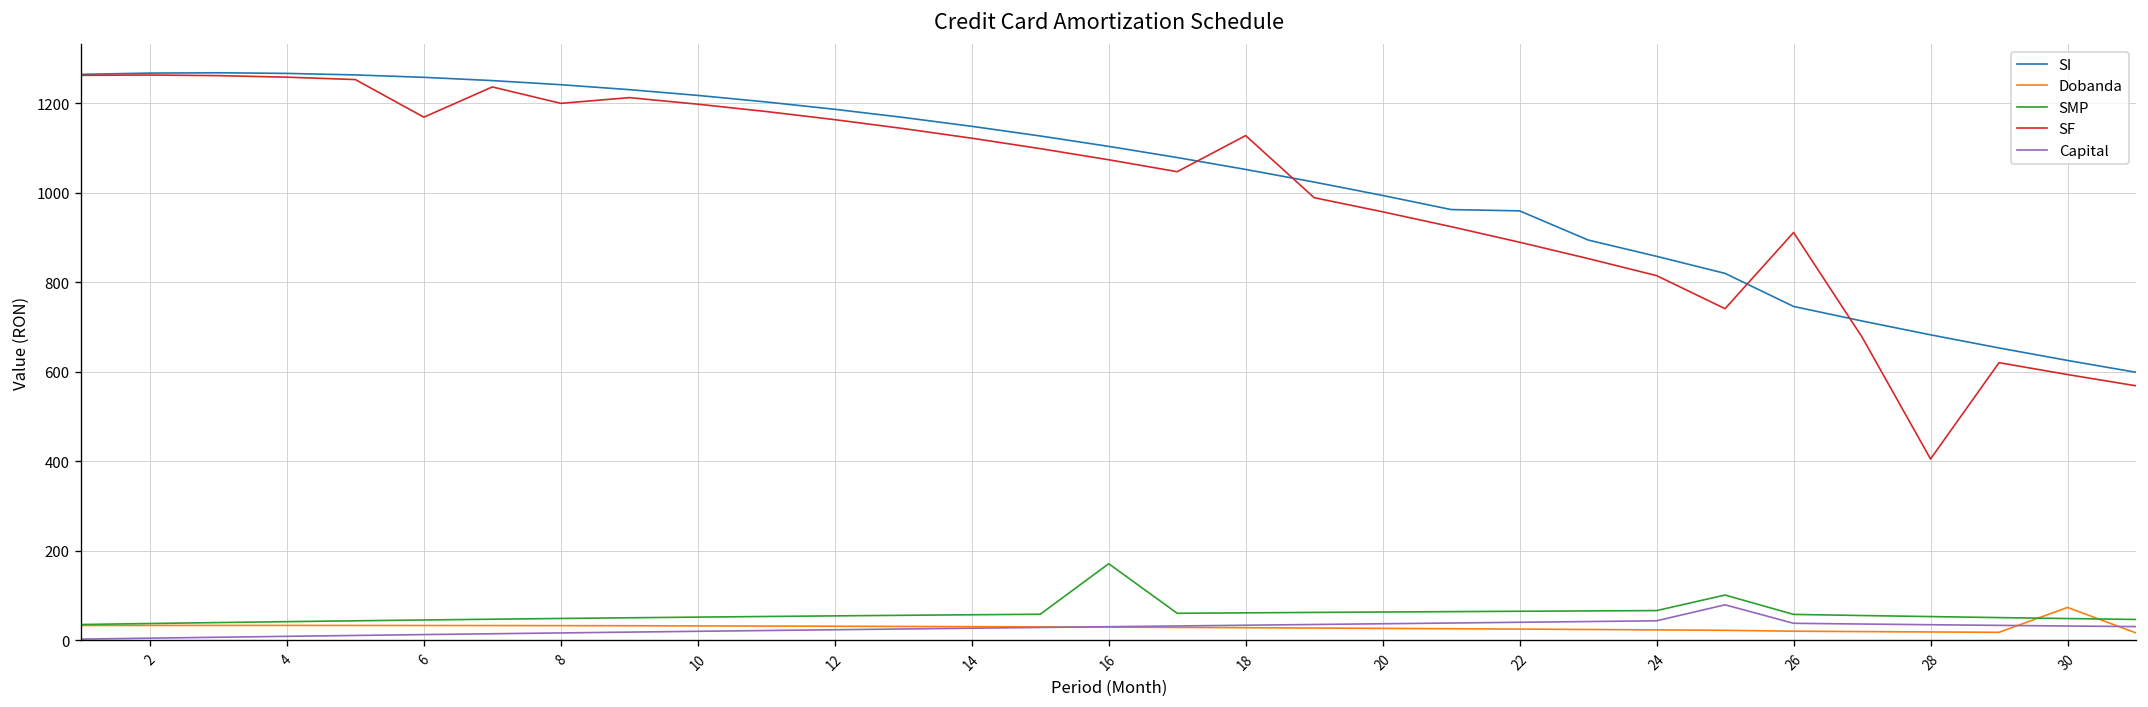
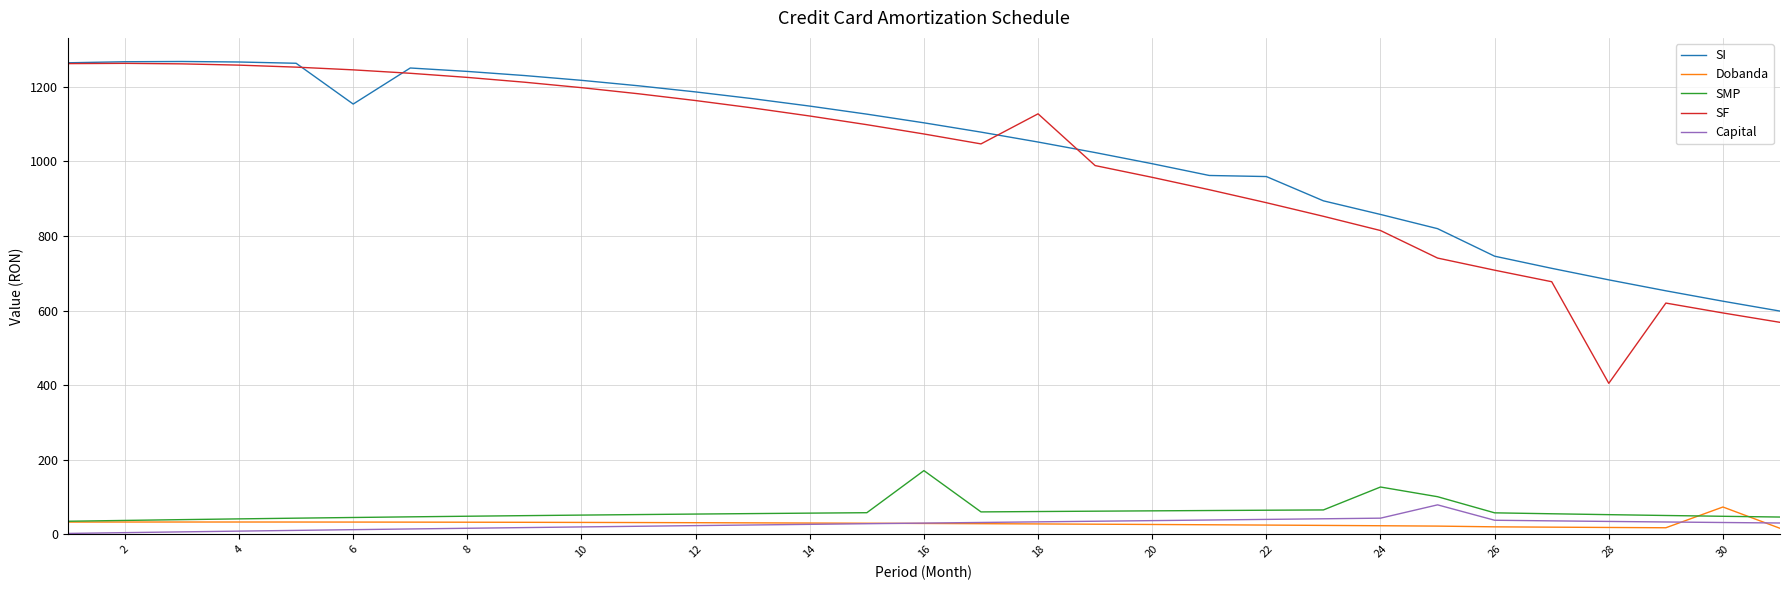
  {
    "SI": {
      "4": 1270,
-     "6": 1260,
+     "6": 1150,
      "8": 1240,
      "10": 1220,
      "12": 1190,
      "14": 1150,
      "16": 1100,
      "18": 1050,
      "20": 990,
      "22": 960,
      "24": 860,
      "26": 750,
      "28": 680,
      "30": 630
    },
    "Dobanda": {
      "4": 30,
      "6": 30,
      "8": 30,
      "10": 30,
      "12": 30,
      "20": 30,
      "22": 20,
      "24": 20,
      "26": 20,
      "28": 20,
      "30": 70
    },
    "SMP": {
      "4": 40,
      "6": 40,
      "8": 50,
      "10": 50,
      "12": 50,
      "14": 60,
      "16": 170,
      "18": 60,
      "20": 60,
      "22": 60,
-     "24": 70,
+     "24": 130,
      "26": 60,
      "28": 50,
      "30": 50
    },
    "SF": {
      "4": 1260,
-     "6": 1170,
-     "8": 1200,
+     "6": 1250,
+     "8": 1230,
      "10": 1200,
      "12": 1160,
      "14": 1120,
      "16": 1070,
      "18": 1130,
      "20": 960,
      "22": 890,
      "24": 810,
-     "26": 910,
+     "26": 710,
      "28": 400,
      "30": 590
    },
    "Capital": {
      "2": 0,
      "4": 10,
      "6": 10,
      "8": 20,
      "10": 20,
      "12": 20,
      "20": 40,
      "22": 40,
      "24": 40,
      "26": 40,
      "28": 30,
      "30": 30
    }
  }
